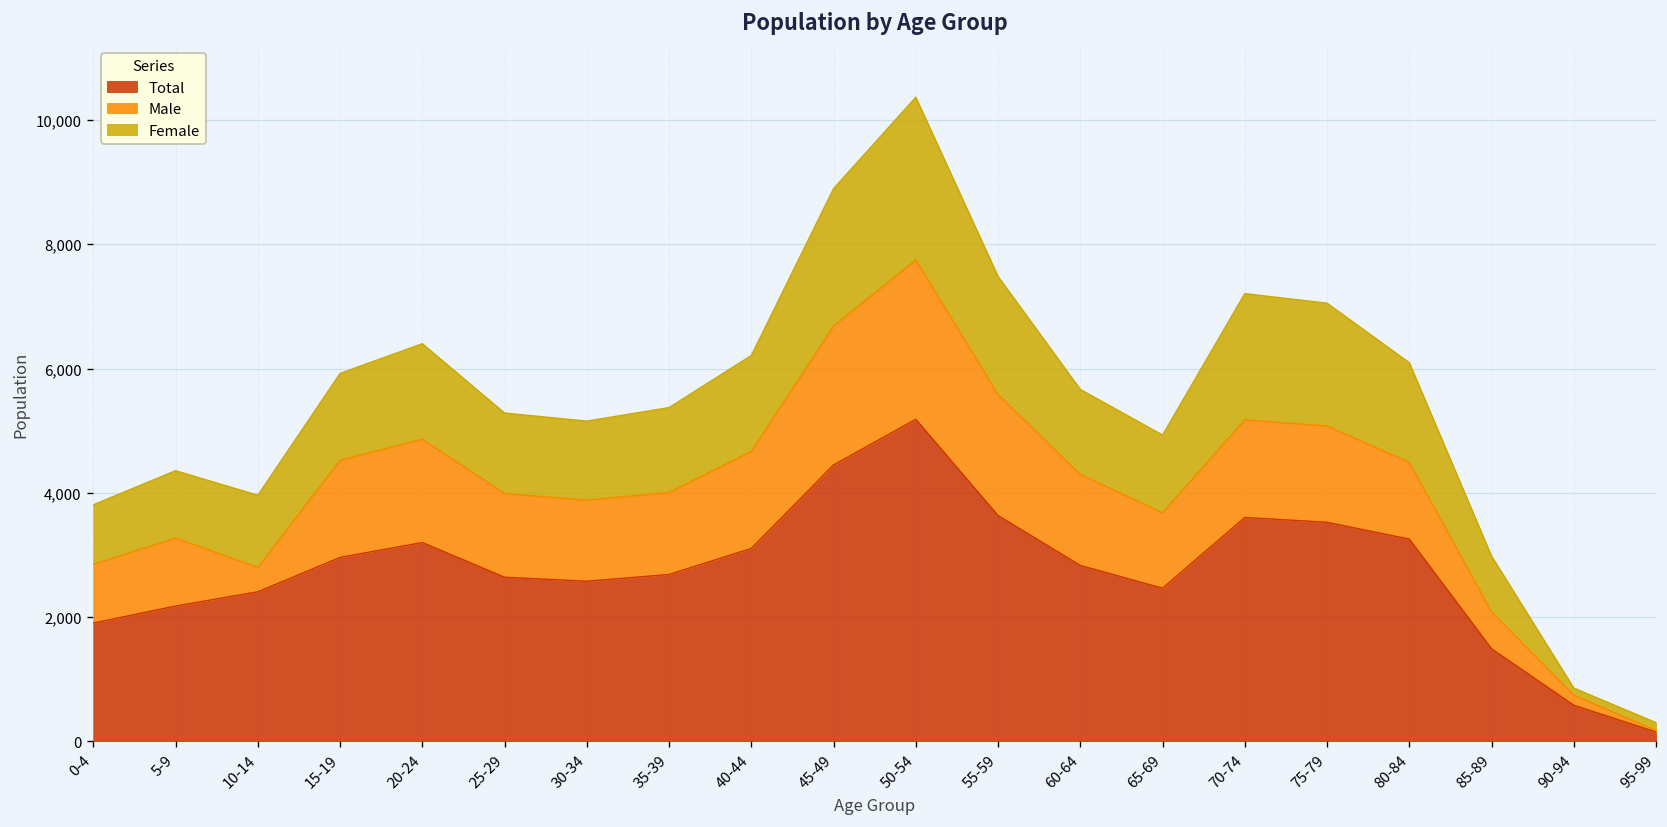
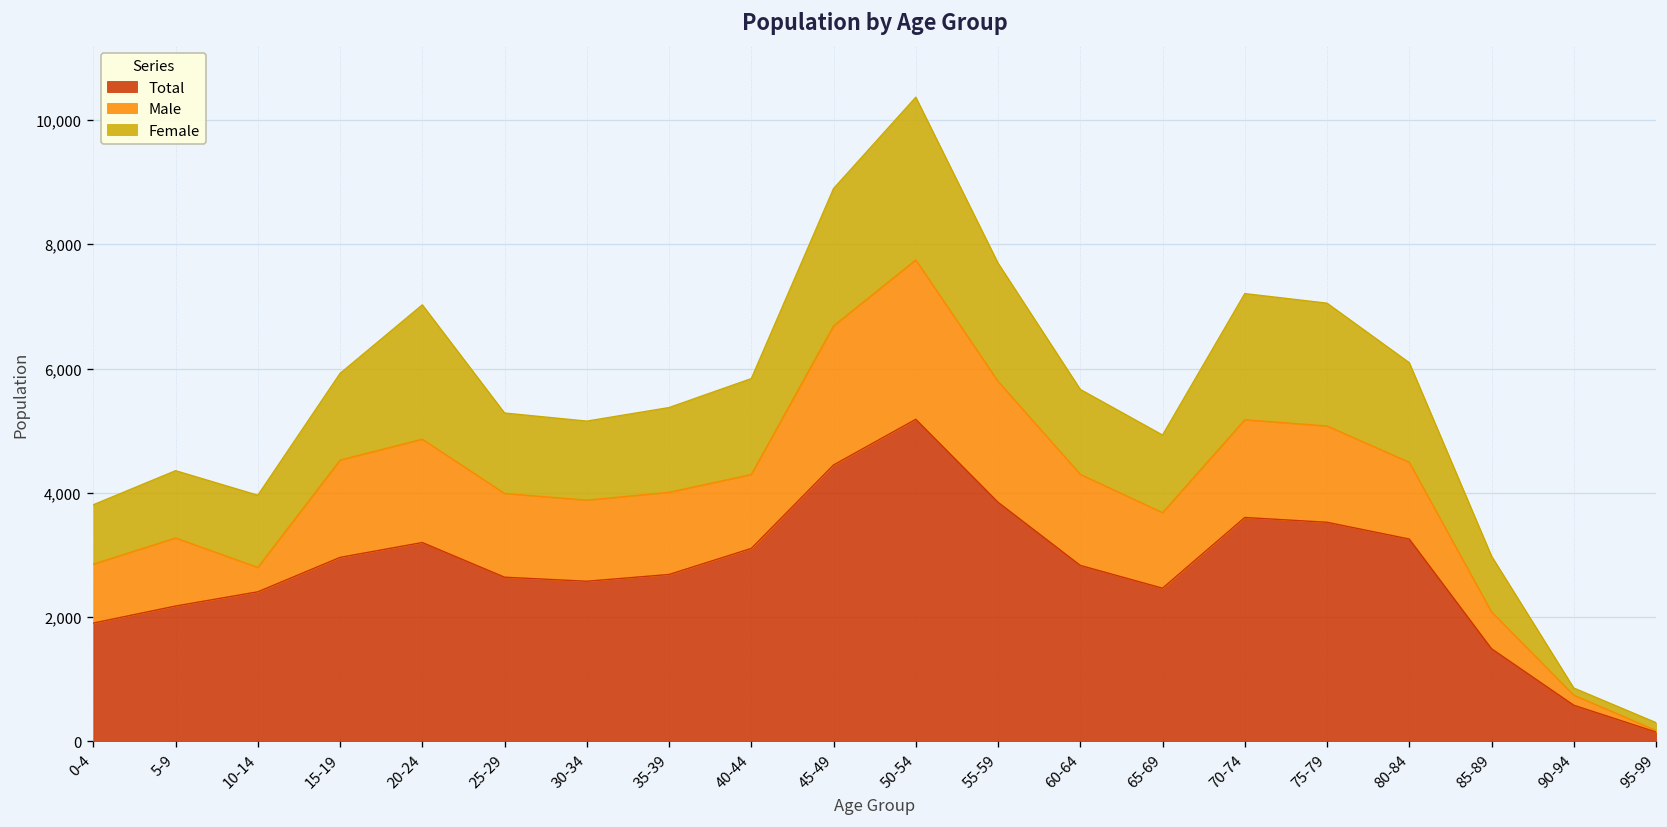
  {
    "Total": {
      "0-4": "1,900",
      "5-9": "2,200",
      "10-14": "2,400",
      "15-19": "3,000",
      "20-24": "3,200",
      "25-29": "2,600",
      "30-34": "2,600",
      "35-39": "2,700",
      "40-44": "3,100",
      "45-49": "4,400",
      "50-54": "5,200",
-     "55-59": "3,600",
+     "55-59": "3,800",
      "60-64": "2,800",
      "65-69": "2,500",
      "70-74": "3,600",
      "75-79": "3,500",
      "80-84": "3,300",
      "85-89": "1,500",
      "90-94": "600"
    },
    "Male": {
      "0-4": "900",
      "5-9": "1,100",
      "10-14": "400",
      "15-19": "1,600",
      "20-24": "1,700",
      "25-29": "1,300",
      "30-34": "1,300",
      "35-39": "1,300",
-     "40-44": "1,600",
+     "40-44": "1,200",
      "45-49": "2,200",
      "50-54": "2,600",
      "55-59": "1,900",
      "60-64": "1,500",
      "65-69": "1,200",
      "70-74": "1,600",
      "75-79": "1,600",
      "80-84": "1,200",
      "85-89": "600",
      "90-94": "200"
    },
    "Female": {
      "0-4": "1,000",
      "5-9": "1,100",
      "10-14": "1,200",
      "15-19": "1,400",
-     "20-24": "1,500",
+     "20-24": "2,200",
      "25-29": "1,300",
      "30-34": "1,300",
      "35-39": "1,400",
      "40-44": "1,500",
      "45-49": "2,200",
      "50-54": "2,600",
      "55-59": "1,900",
      "60-64": "1,400",
      "65-69": "1,300",
      "70-74": "2,000",
      "75-79": "2,000",
      "80-84": "1,600",
      "85-89": "900",
      "90-94": "100",
      "95-99": "100"
    }
  }
